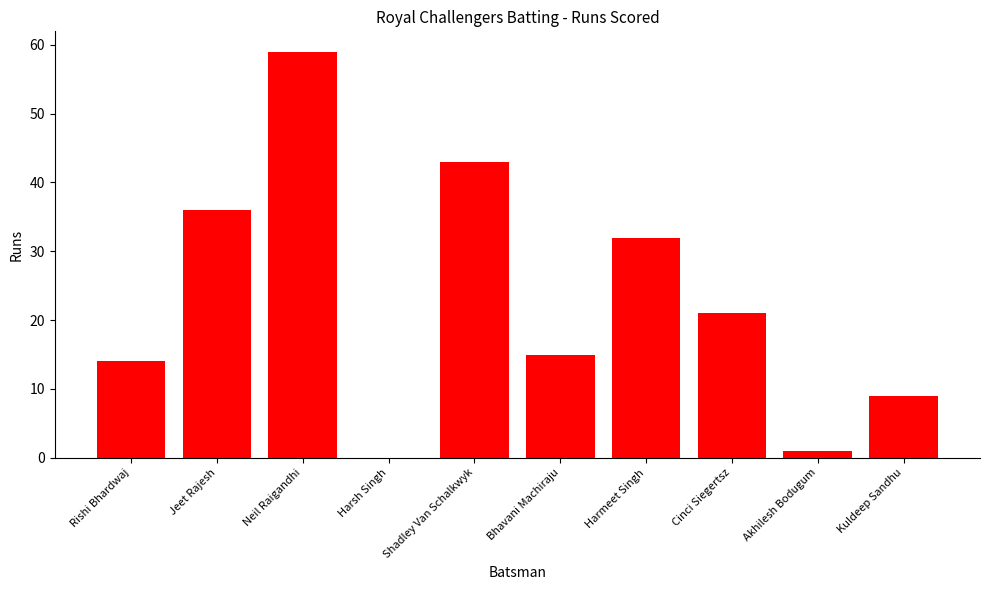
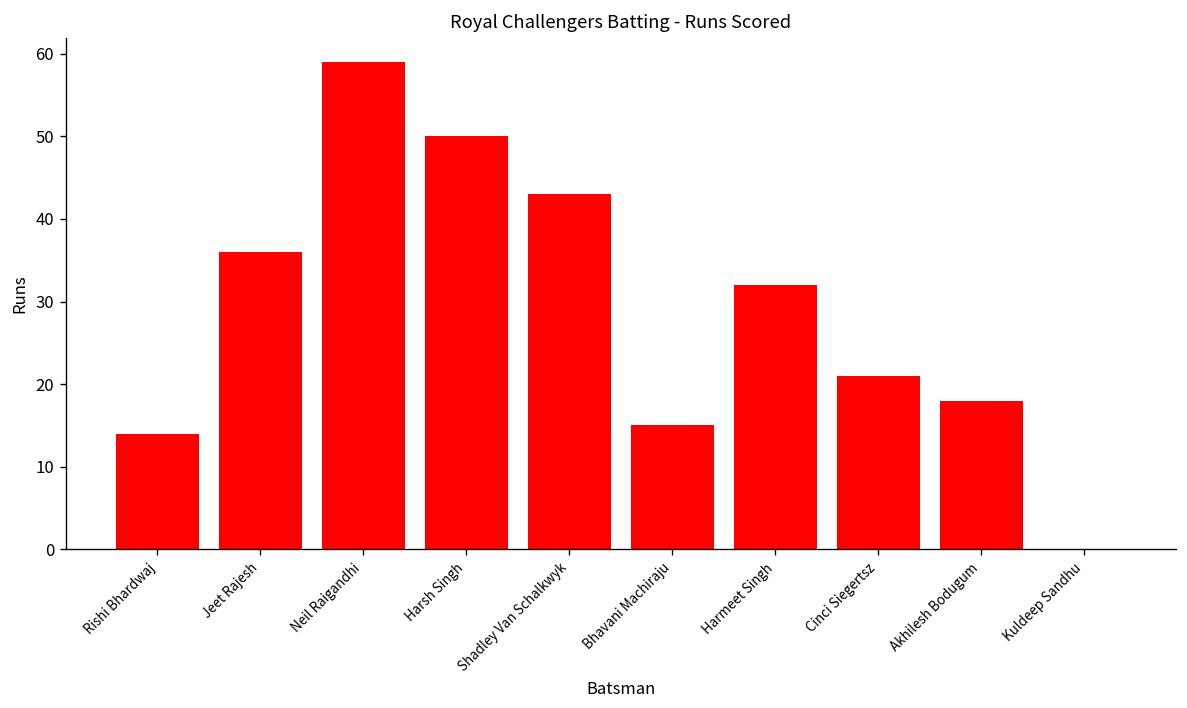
  {
    "Rishi Bhardwaj": 14,
    "Jeet Rajesh": 36,
    "Neil Raigandhi": 59,
-   "Harsh Singh": 0,
+   "Harsh Singh": 50,
    "Shadley Van Schalkwyk": 43,
    "Bhavani Machiraju": 15,
    "Harmeet Singh": 32,
    "Cinci Siegertsz": 21,
-   "Akhilesh Bodugum": 1,
-   "Kuldeep Sandhu": 9
+   "Akhilesh Bodugum": 18,
+   "Kuldeep Sandhu": 0
  }
